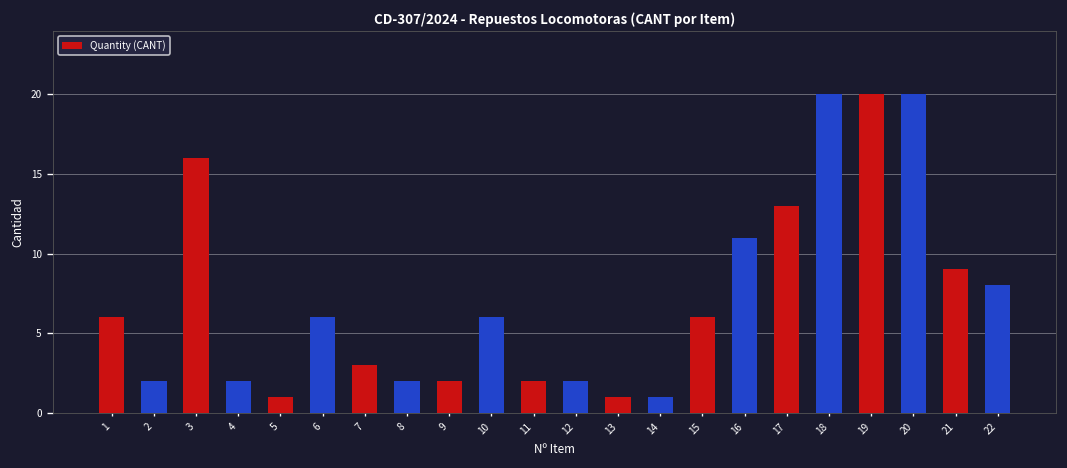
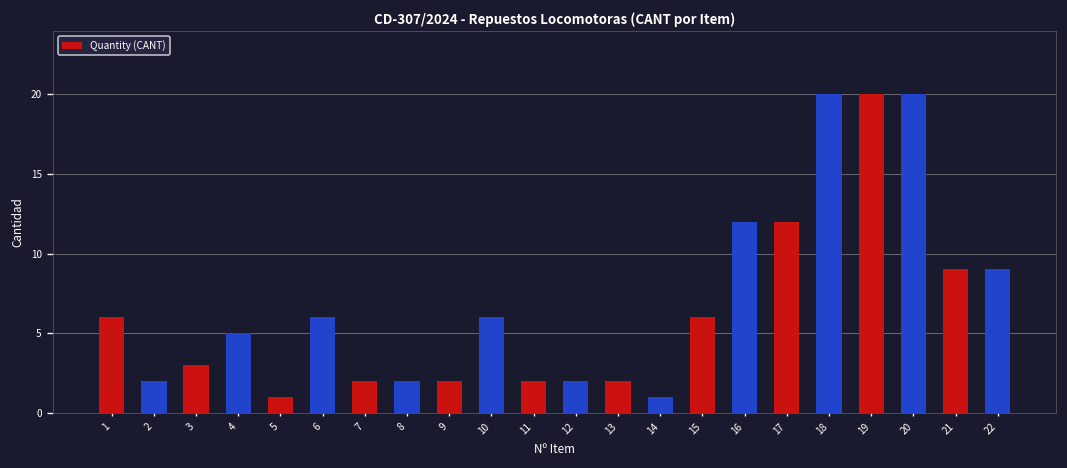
  {
    "1": 6,
    "2": 2,
-   "3": 16,
-   "4": 2,
+   "3": 3,
+   "4": 5,
    "5": 1,
    "6": 6,
-   "7": 3,
+   "7": 2,
    "8": 2,
    "9": 2,
    "10": 6,
    "11": 2,
    "12": 2,
-   "13": 1,
+   "13": 2,
    "14": 1,
    "15": 6,
-   "16": 11,
-   "17": 13,
+   "16": 12,
+   "17": 12,
    "18": 20,
    "19": 20,
    "20": 20,
    "21": 9,
-   "22": 8
+   "22": 9
  }
